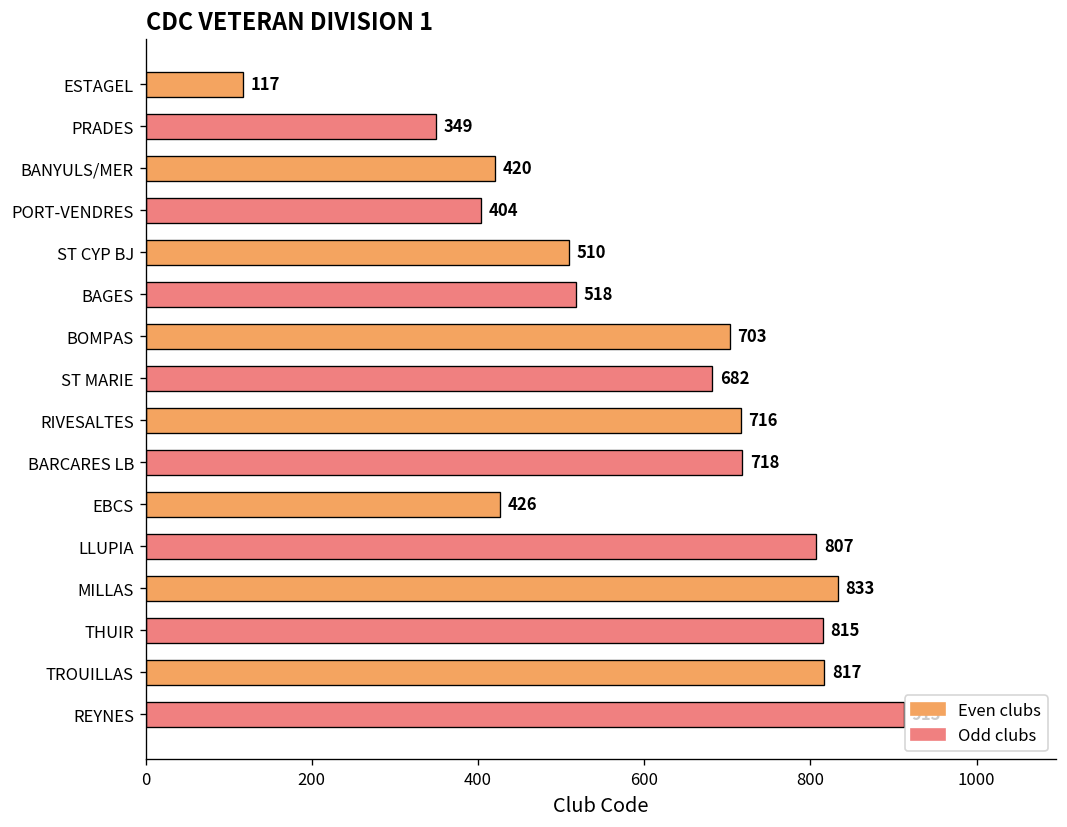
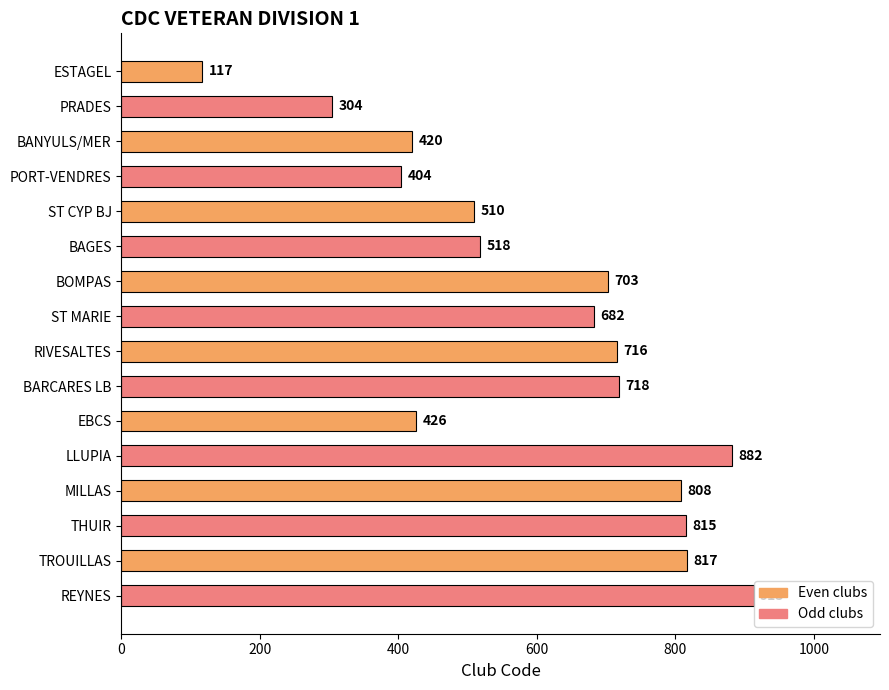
  {
    "ESTAGEL": 117,
-   "PRADES": 349,
+   "PRADES": 304,
    "BANYULS/MER": 420,
    "PORT-VENDRES": 404,
    "ST CYP BJ": 510,
    "BAGES": 518,
    "BOMPAS": 703,
    "ST MARIE": 682,
    "RIVESALTES": 716,
    "BARCARES LB": 718,
    "EBCS": 426,
-   "LLUPIA": 807,
-   "MILLAS": 833,
+   "LLUPIA": 882,
+   "MILLAS": 808,
    "THUIR": 815,
    "TROUILLAS": 817
  }
